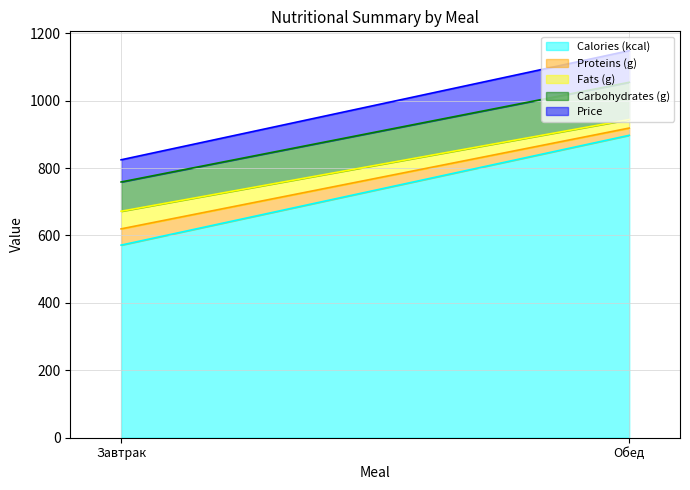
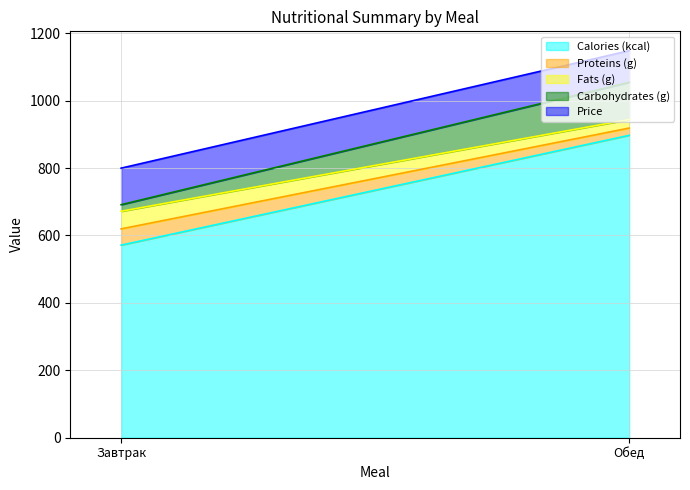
  {
    "Calories (kcal)": {
      "Завтрак": 570,
      "Обед": 900
    },
    "Proteins (g)": {
      "Завтрак": 50,
      "Обед": 20
    },
    "Fats (g)": {
      "Завтрак": 50
    },
    "Carbohydrates (g)": {
-     "Завтрак": 90
+     "Завтрак": 20
    },
    "Price": {
-     "Завтрак": 70
+     "Завтрак": 110
    }
  }
